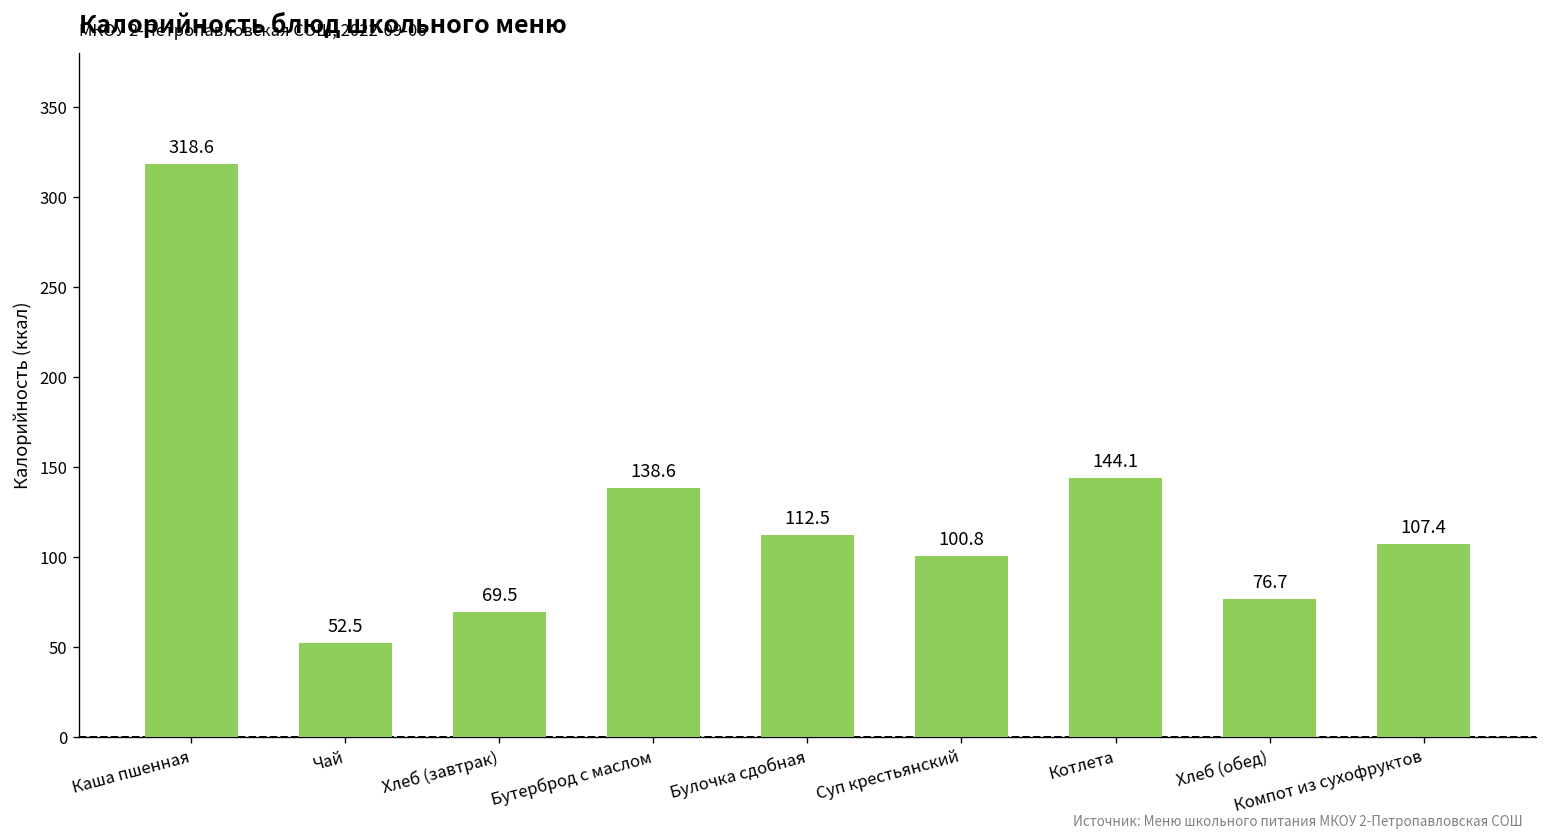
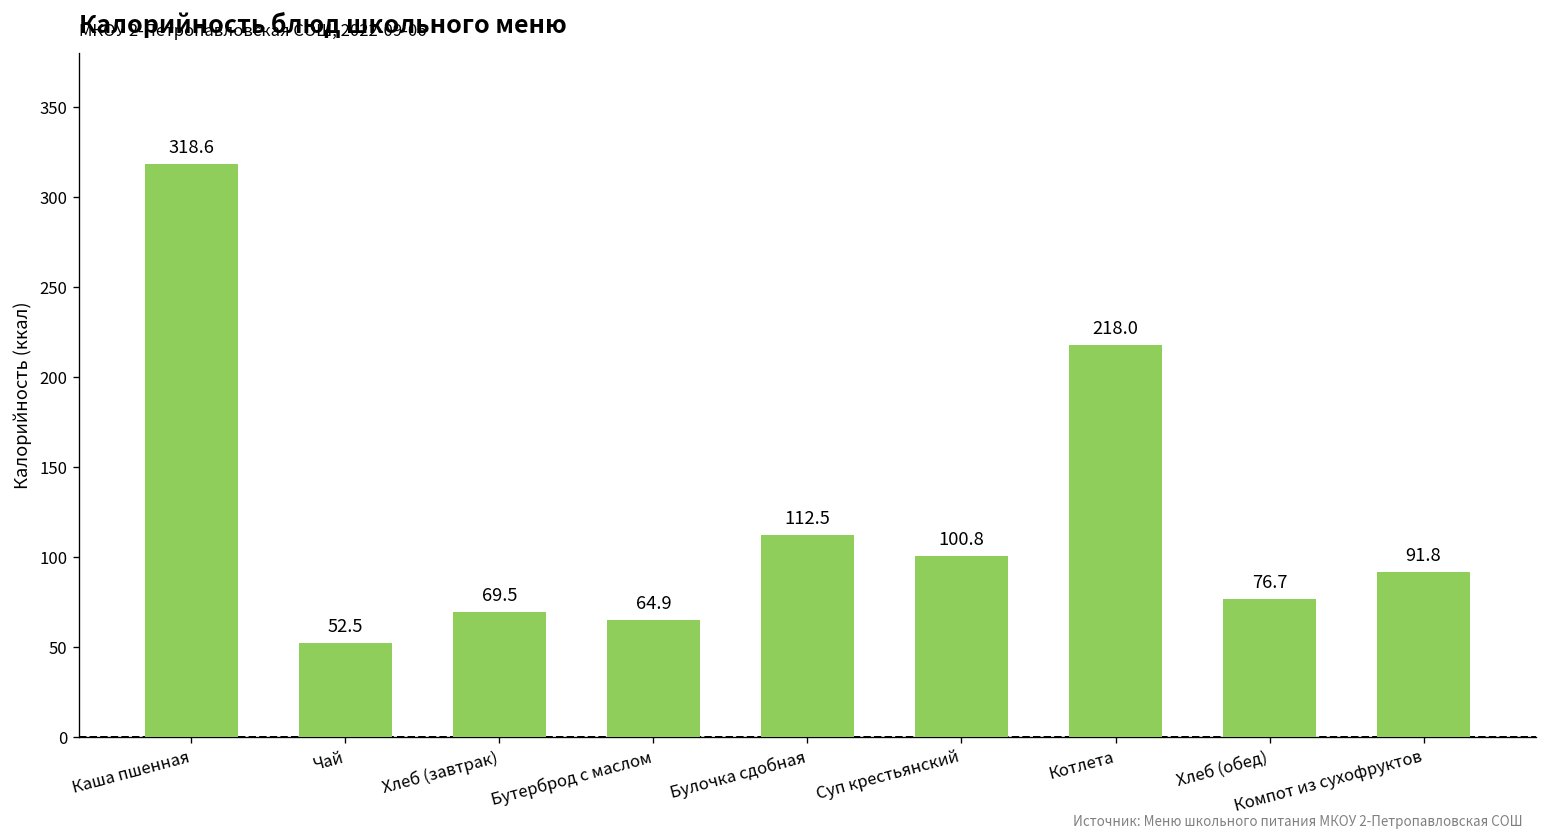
  {
    "Каша пшенная": 318.6,
    "Чай": 52.5,
    "Хлеб (завтрак)": 69.5,
-   "Бутерброд с маслом": 138.6,
+   "Бутерброд с маслом": 64.9,
    "Булочка сдобная": 112.5,
    "Суп крестьянский": 100.8,
-   "Котлета": 144.1,
+   "Котлета": 218.0,
    "Хлеб (обед)": 76.7,
-   "Компот из сухофруктов": 107.4
+   "Компот из сухофруктов": 91.8
  }
